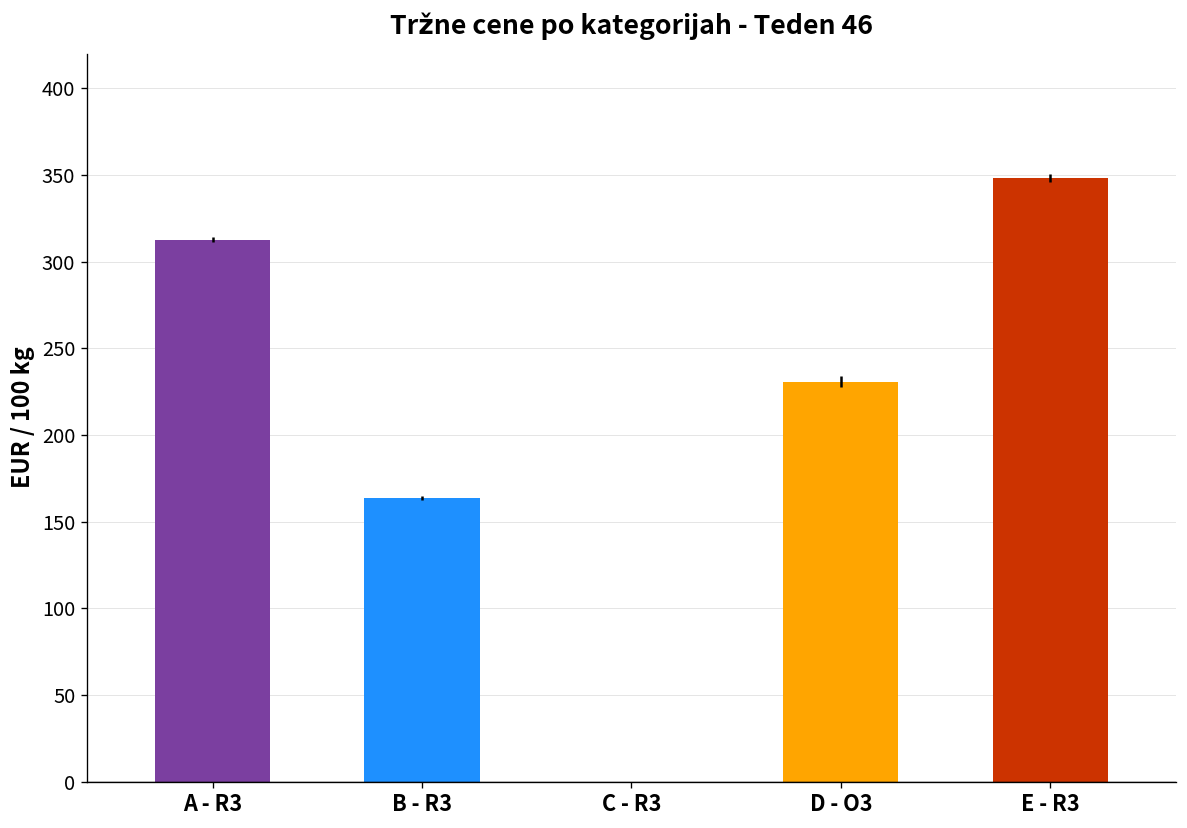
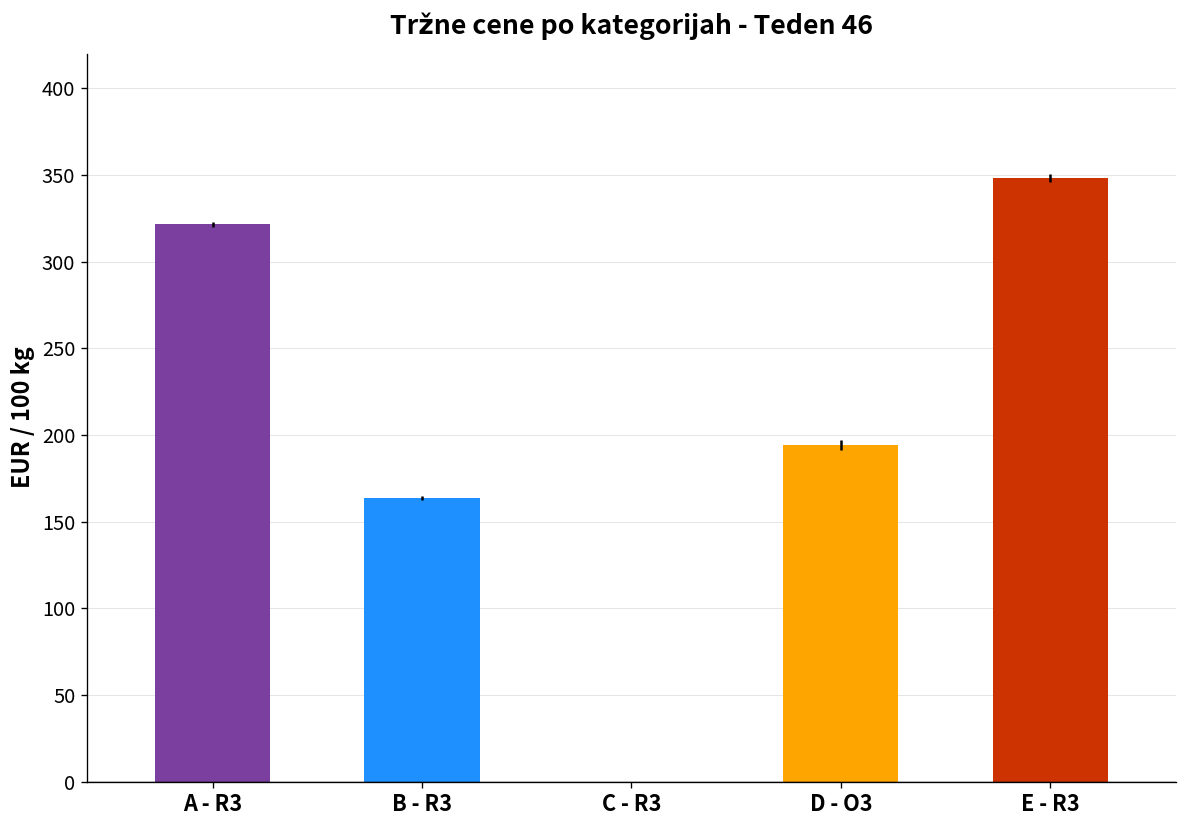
  {
-   "A - R3": 313,
+   "A - R3": 322,
    "B - R3": 164,
    "C - R3": 0,
-   "D - O3": 231,
+   "D - O3": 194,
    "E - R3": 348
  }
